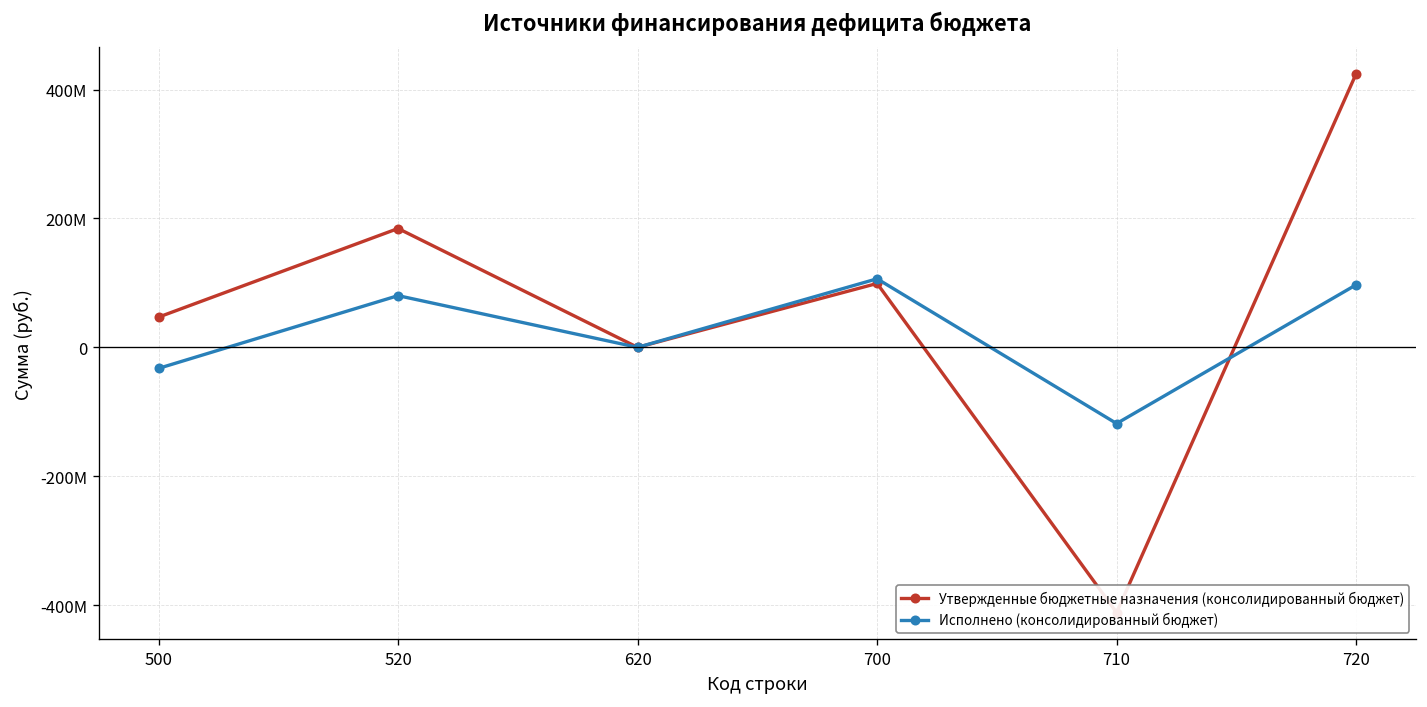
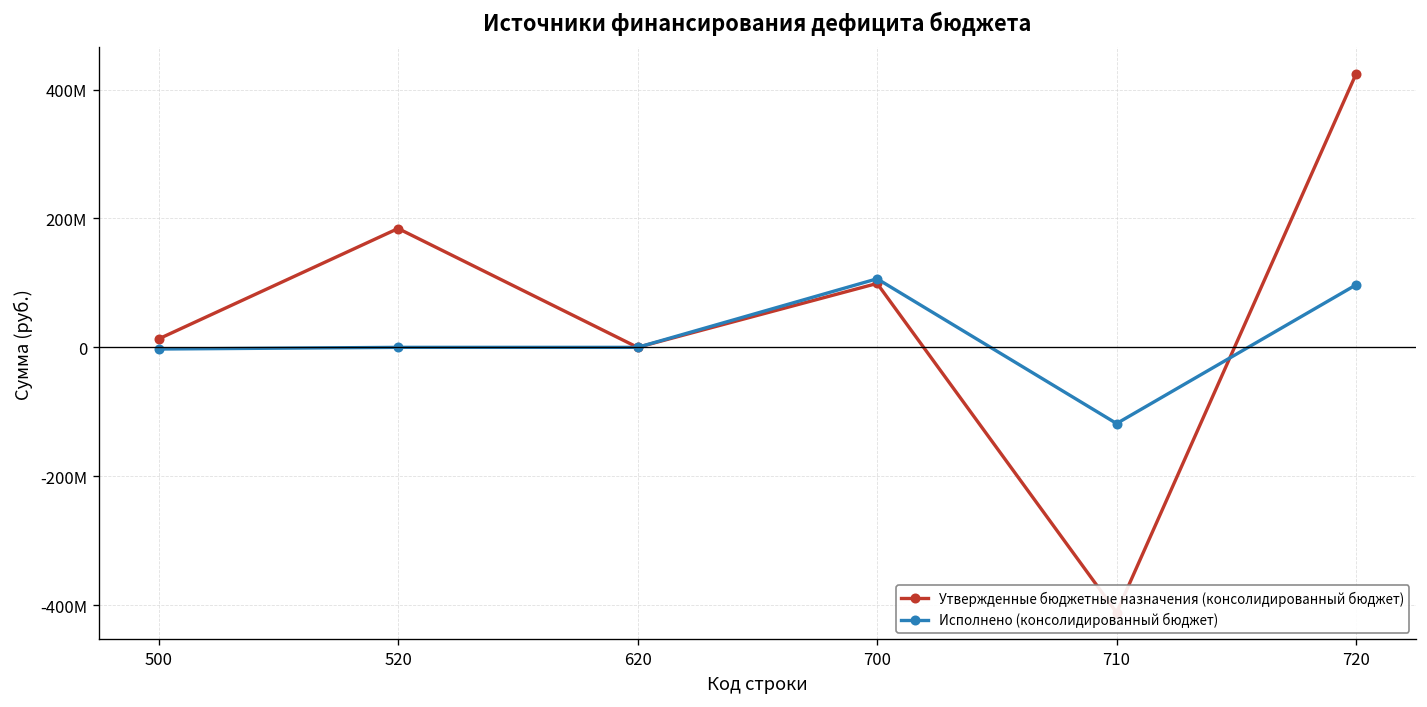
  {
    "Утвержденные бюджетные назначения (консолидированный бюджет)": {
-     "500": 50000000,
+     "500": 10000000,
      "520": 180000000,
      "700": 100000000,
      "720": 420000000
    },
    "Исполнено (консолидированный бюджет)": {
-     "500": -30000000,
-     "520": 80000000,
+     "500": 0,
+     "520": 0,
      "700": 110000000,
      "710": -120000000,
      "720": 100000000
    }
  }
